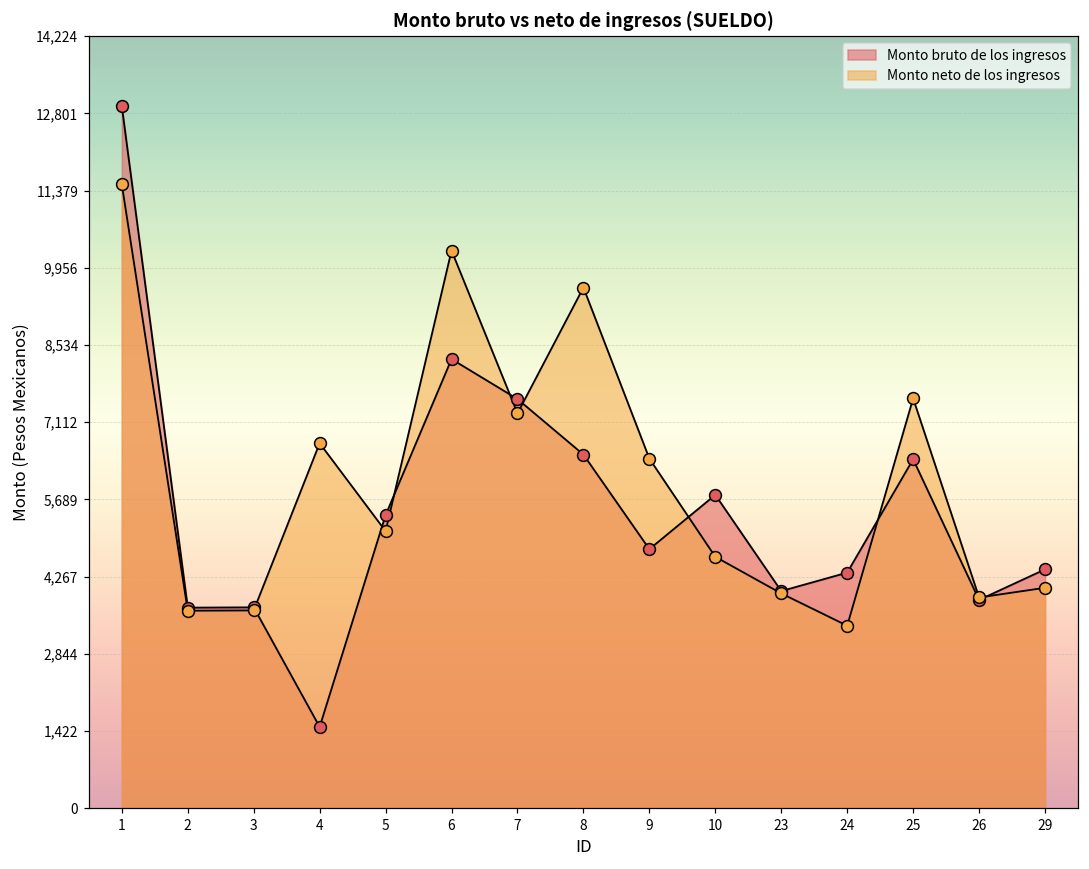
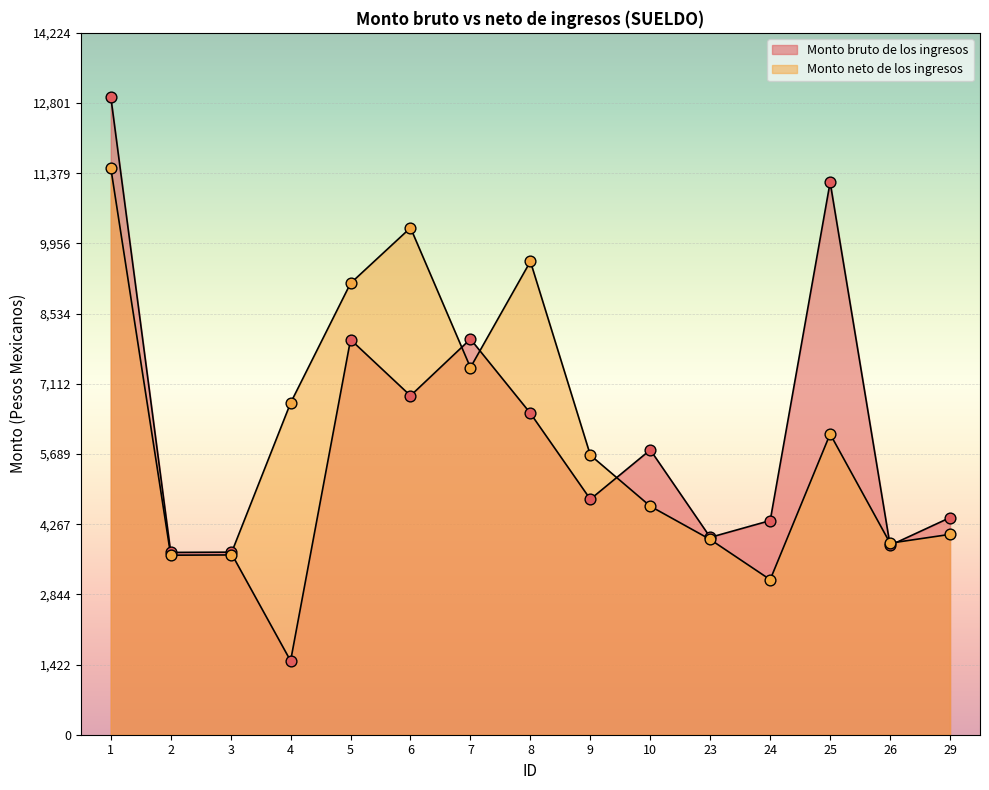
  {
    "Monto bruto de los ingresos": {
      "1": "12,900",
      "2": "3,700",
      "3": "3,700",
      "4": "1,500",
-     "5": "5,400",
-     "6": "8,300",
-     "7": "7,500",
+     "5": "8,000",
+     "6": "6,900",
+     "7": "8,000",
      "8": "6,500",
      "9": "4,800",
      "10": "5,800",
      "24": "4,300",
-     "25": "6,400",
+     "25": "11,200",
      "29": "4,400"
    },
    "Monto neto de los ingresos": {
      "1": "11,500",
      "2": "3,600",
      "3": "3,600",
      "4": "6,700",
-     "5": "5,100",
+     "5": "9,100",
      "6": "10,300",
-     "7": "7,300",
+     "7": "7,400",
      "8": "9,600",
-     "9": "6,400",
+     "9": "5,700",
      "10": "4,600",
-     "24": "3,400",
-     "25": "7,500",
+     "24": "3,100",
+     "25": "6,100",
      "29": "4,100"
    }
  }
